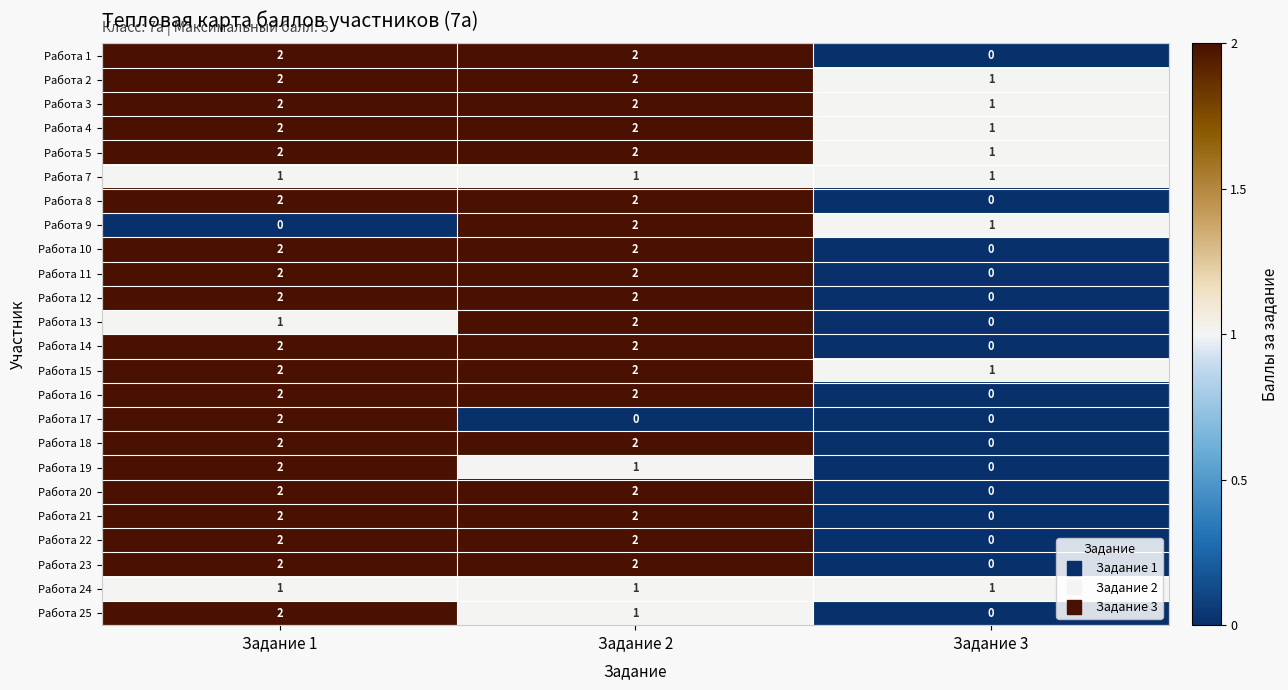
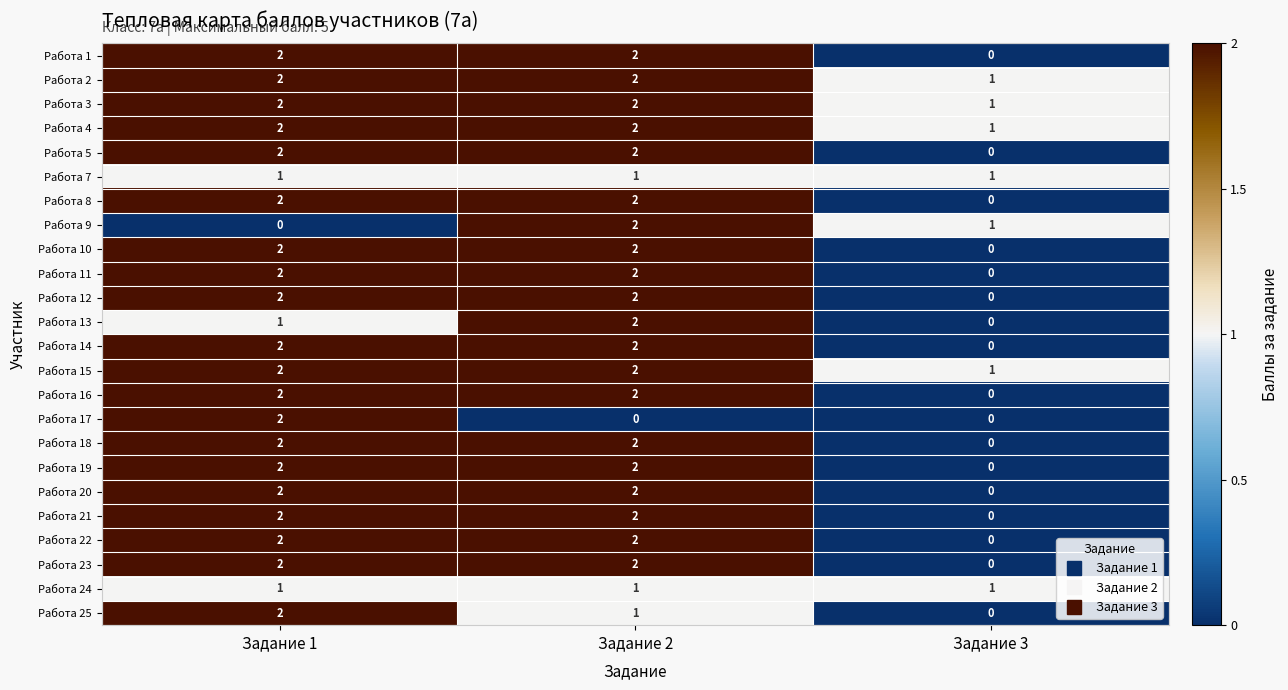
  {
    "Работа 1": {
      "Задание 1": 2,
      "Задание 2": 2,
      "Задание 3": 0
    },
    "Работа 2": {
      "Задание 1": 2,
      "Задание 2": 2,
      "Задание 3": 1
    },
    "Работа 3": {
      "Задание 1": 2,
      "Задание 2": 2,
      "Задание 3": 1
    },
    "Работа 4": {
      "Задание 1": 2,
      "Задание 2": 2,
      "Задание 3": 1
    },
    "Работа 5": {
      "Задание 1": 2,
      "Задание 2": 2,
-     "Задание 3": 1
+     "Задание 3": 0
    },
    "Работа 7": {
      "Задание 1": 1,
      "Задание 2": 1,
      "Задание 3": 1
    },
    "Работа 8": {
      "Задание 1": 2,
      "Задание 2": 2,
      "Задание 3": 0
    },
    "Работа 9": {
      "Задание 1": 0,
      "Задание 2": 2,
      "Задание 3": 1
    },
    "Работа 10": {
      "Задание 1": 2,
      "Задание 2": 2,
      "Задание 3": 0
    },
    "Работа 11": {
      "Задание 1": 2,
      "Задание 2": 2,
      "Задание 3": 0
    },
    "Работа 12": {
      "Задание 1": 2,
      "Задание 2": 2,
      "Задание 3": 0
    },
    "Работа 13": {
      "Задание 1": 1,
      "Задание 2": 2,
      "Задание 3": 0
    },
    "Работа 14": {
      "Задание 1": 2,
      "Задание 2": 2,
      "Задание 3": 0
    },
    "Работа 15": {
      "Задание 1": 2,
      "Задание 2": 2,
      "Задание 3": 1
    },
    "Работа 16": {
      "Задание 1": 2,
      "Задание 2": 2,
      "Задание 3": 0
    },
    "Работа 17": {
      "Задание 1": 2,
      "Задание 2": 0,
      "Задание 3": 0
    },
    "Работа 18": {
      "Задание 1": 2,
      "Задание 2": 2,
      "Задание 3": 0
    },
    "Работа 19": {
      "Задание 1": 2,
-     "Задание 2": 1,
+     "Задание 2": 2,
      "Задание 3": 0
    },
    "Работа 20": {
      "Задание 1": 2,
      "Задание 2": 2,
      "Задание 3": 0
    },
    "Работа 21": {
      "Задание 1": 2,
      "Задание 2": 2,
      "Задание 3": 0
    },
    "Работа 22": {
      "Задание 1": 2,
      "Задание 2": 2,
      "Задание 3": 0
    },
    "Работа 23": {
      "Задание 1": 2,
      "Задание 2": 2,
      "Задание 3": 0
    },
    "Работа 24": {
      "Задание 1": 1,
      "Задание 2": 1,
      "Задание 3": 1
    },
    "Работа 25": {
      "Задание 1": 2,
      "Задание 2": 1,
      "Задание 3": 0
    }
  }
